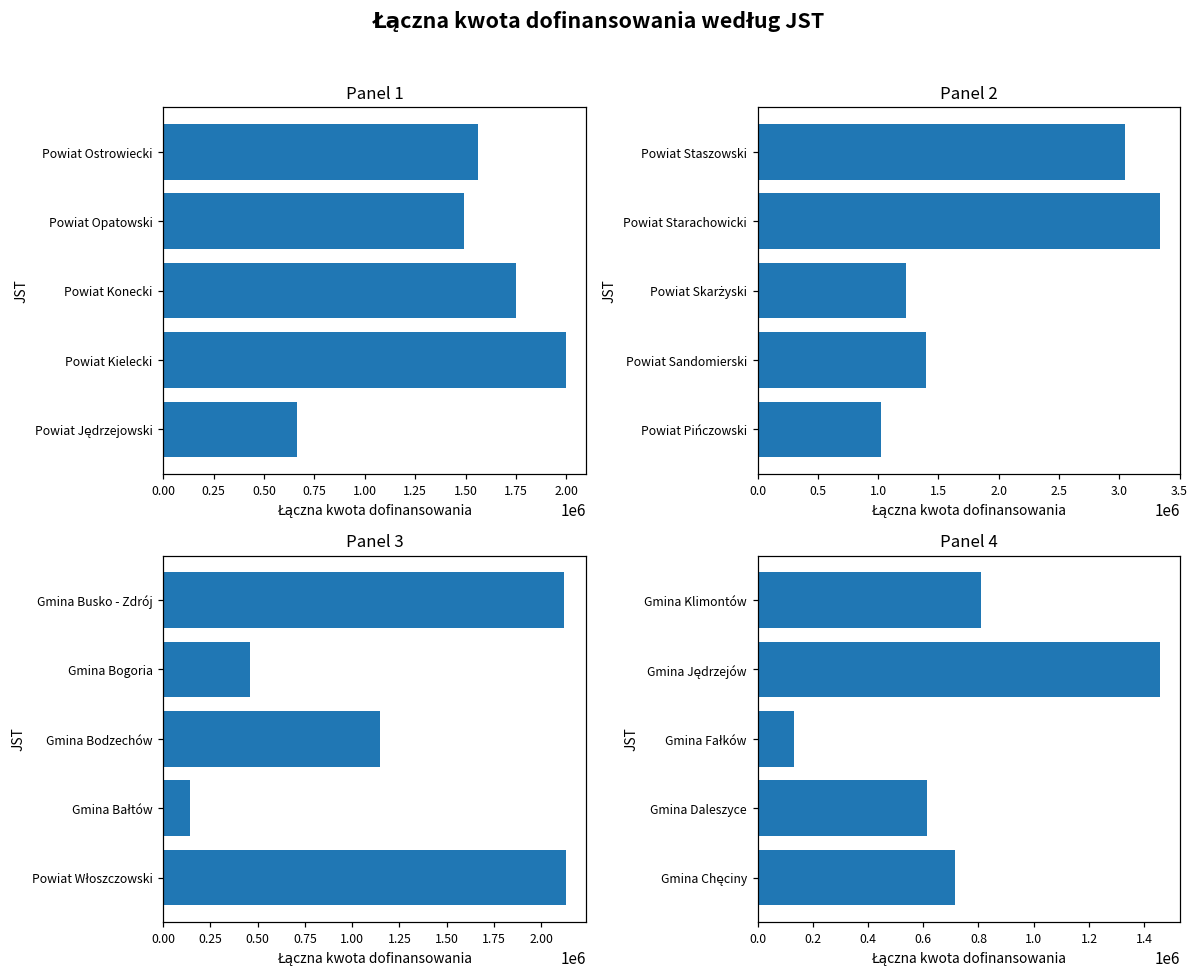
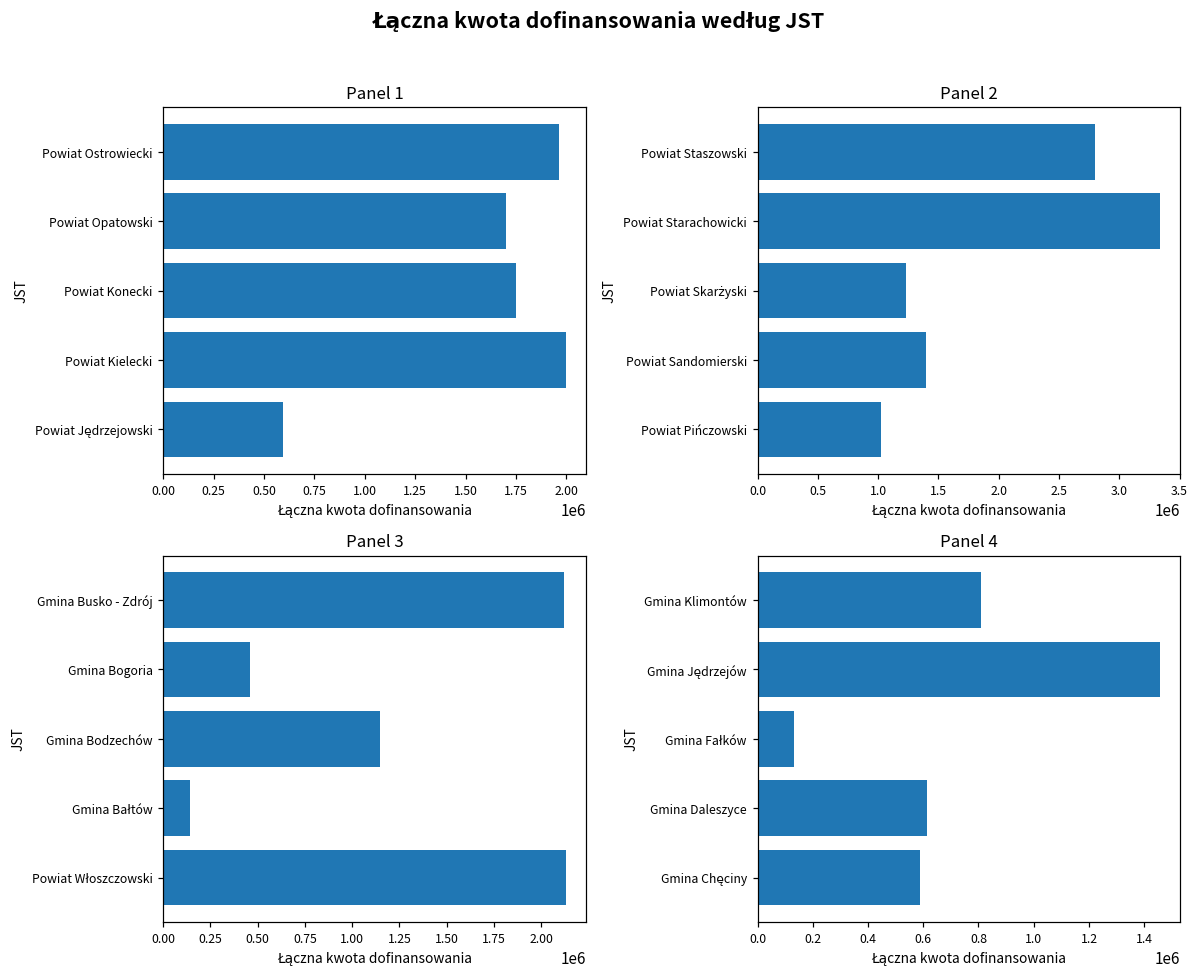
  {
    "Panel 1": {
-     "Powiat Ostrowiecki": 1560000,
-     "Powiat Opatowski": 1490000,
+     "Powiat Ostrowiecki": 1960000,
+     "Powiat Opatowski": 1700000,
      "Powiat Konecki": 1750000,
      "Powiat Kielecki": 2000000,
-     "Powiat Jędrzejowski": 660000
+     "Powiat Jędrzejowski": 590000
    },
    "Panel 2": {
-     "Powiat Staszowski": 3040000,
+     "Powiat Staszowski": 2800000,
      "Powiat Starachowicki": 3340000,
      "Powiat Skarżyski": 1230000,
      "Powiat Sandomierski": 1400000,
      "Powiat Pińczowski": 1020000
    },
    "Panel 3": {
      "Gmina Busko - Zdrój": 2120000,
      "Gmina Bogoria": 460000,
      "Gmina Bodzechów": 1150000,
      "Gmina Bałtów": 140000,
      "Powiat Włoszczowski": 2130000
    },
    "Panel 4": {
      "Gmina Klimontów": 810000,
      "Gmina Jędrzejów": 1460000,
      "Gmina Fałków": 130000,
      "Gmina Daleszyce": 610000,
-     "Gmina Chęciny": 710000
+     "Gmina Chęciny": 590000
    }
  }
